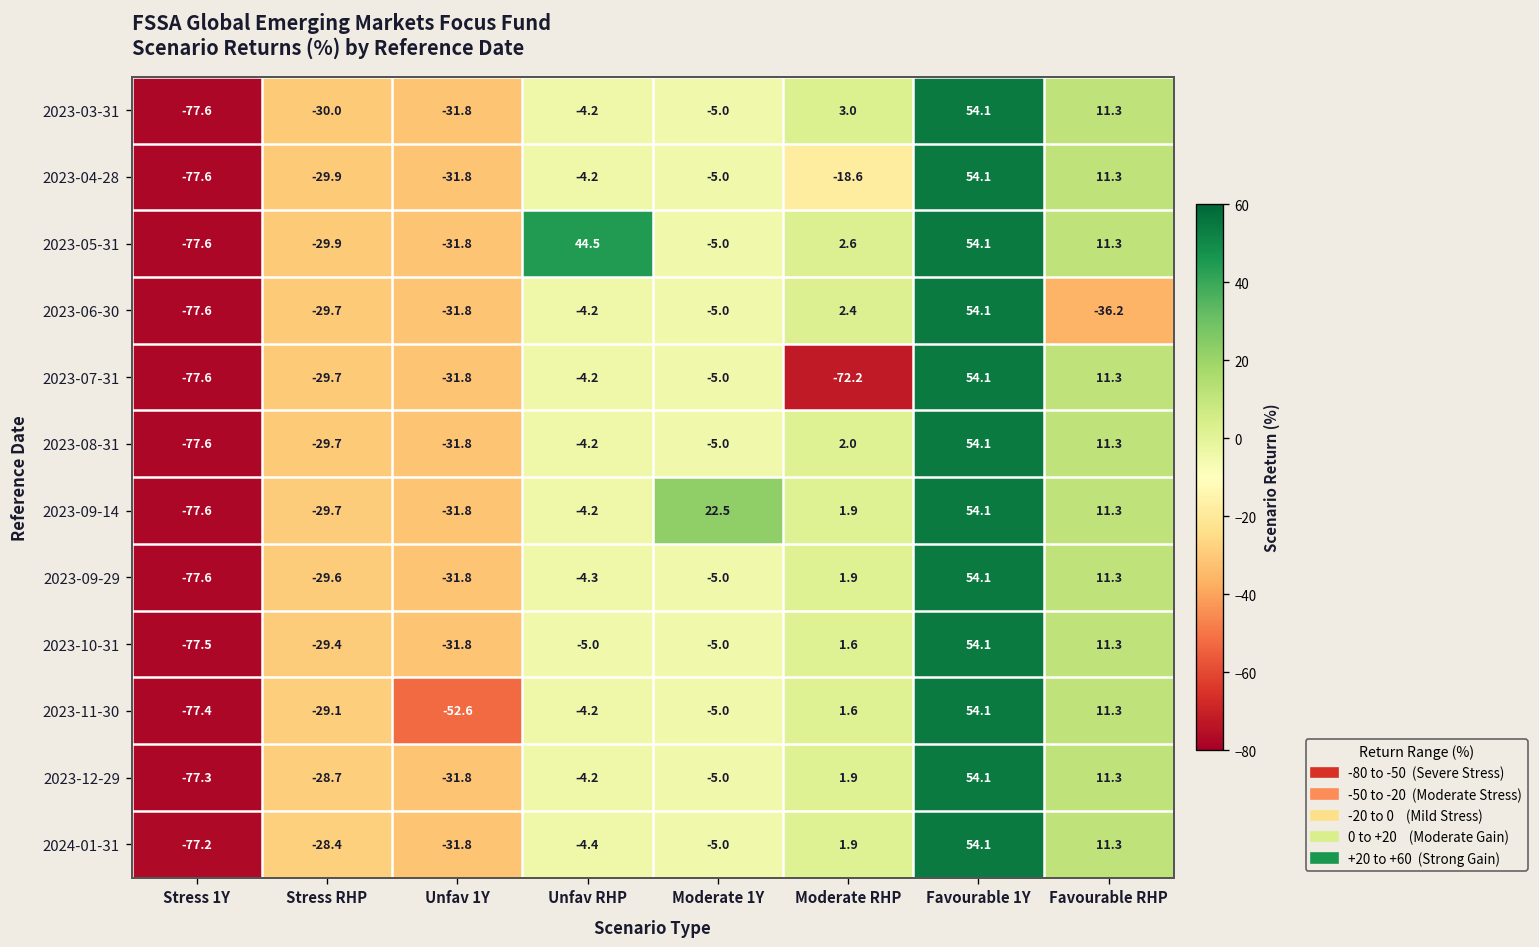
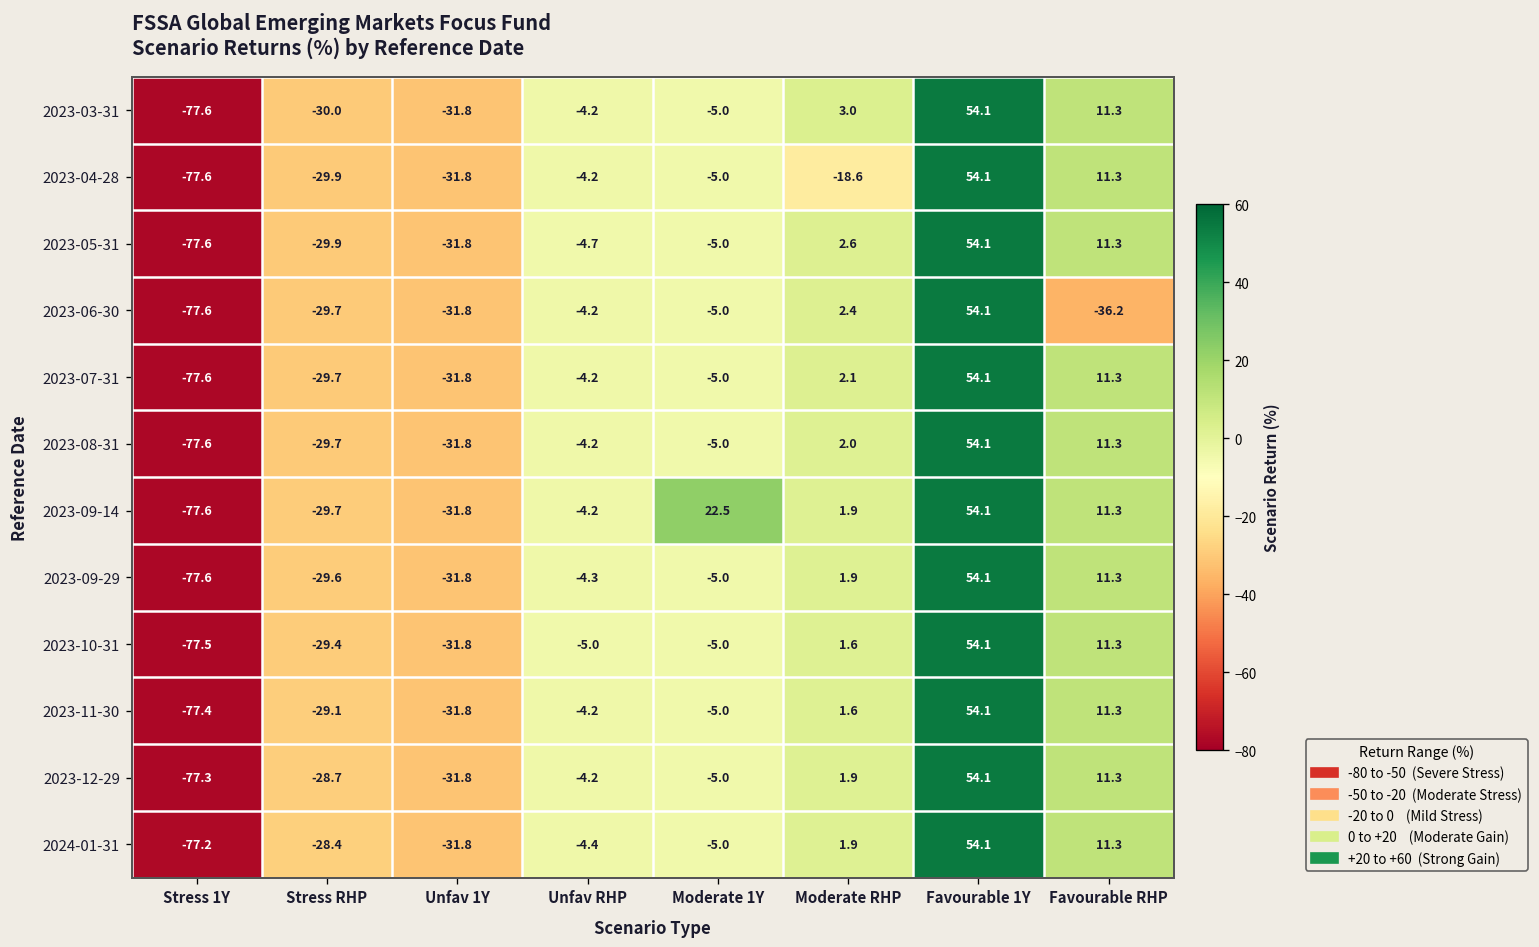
  {
    "2023-03-31": {
      "Stress 1Y": -77.6,
      "Stress RHP": -30.0,
      "Unfav 1Y": -31.8,
      "Unfav RHP": -4.2,
      "Moderate 1Y": -5.0,
      "Moderate RHP": 3.0,
      "Favourable 1Y": 54.1,
      "Favourable RHP": 11.3
    },
    "2023-04-28": {
      "Stress 1Y": -77.6,
      "Stress RHP": -29.9,
      "Unfav 1Y": -31.8,
      "Unfav RHP": -4.2,
      "Moderate 1Y": -5.0,
      "Moderate RHP": -18.6,
      "Favourable 1Y": 54.1,
      "Favourable RHP": 11.3
    },
    "2023-05-31": {
      "Stress 1Y": -77.6,
      "Stress RHP": -29.9,
      "Unfav 1Y": -31.8,
-     "Unfav RHP": 44.5,
+     "Unfav RHP": -4.7,
      "Moderate 1Y": -5.0,
      "Moderate RHP": 2.6,
      "Favourable 1Y": 54.1,
      "Favourable RHP": 11.3
    },
    "2023-06-30": {
      "Stress 1Y": -77.6,
      "Stress RHP": -29.7,
      "Unfav 1Y": -31.8,
      "Unfav RHP": -4.2,
      "Moderate 1Y": -5.0,
      "Moderate RHP": 2.4,
      "Favourable 1Y": 54.1,
      "Favourable RHP": -36.2
    },
    "2023-07-31": {
      "Stress 1Y": -77.6,
      "Stress RHP": -29.7,
      "Unfav 1Y": -31.8,
      "Unfav RHP": -4.2,
      "Moderate 1Y": -5.0,
-     "Moderate RHP": -72.2,
+     "Moderate RHP": 2.1,
      "Favourable 1Y": 54.1,
      "Favourable RHP": 11.3
    },
    "2023-08-31": {
      "Stress 1Y": -77.6,
      "Stress RHP": -29.7,
      "Unfav 1Y": -31.8,
      "Unfav RHP": -4.2,
      "Moderate 1Y": -5.0,
      "Moderate RHP": 2.0,
      "Favourable 1Y": 54.1,
      "Favourable RHP": 11.3
    },
    "2023-09-14": {
      "Stress 1Y": -77.6,
      "Stress RHP": -29.7,
      "Unfav 1Y": -31.8,
      "Unfav RHP": -4.2,
      "Moderate 1Y": 22.5,
      "Moderate RHP": 1.9,
      "Favourable 1Y": 54.1,
      "Favourable RHP": 11.3
    },
    "2023-09-29": {
      "Stress 1Y": -77.6,
      "Stress RHP": -29.6,
      "Unfav 1Y": -31.8,
      "Unfav RHP": -4.3,
      "Moderate 1Y": -5.0,
      "Moderate RHP": 1.9,
      "Favourable 1Y": 54.1,
      "Favourable RHP": 11.3
    },
    "2023-10-31": {
      "Stress 1Y": -77.5,
      "Stress RHP": -29.4,
      "Unfav 1Y": -31.8,
      "Unfav RHP": -5.0,
      "Moderate 1Y": -5.0,
      "Moderate RHP": 1.6,
      "Favourable 1Y": 54.1,
      "Favourable RHP": 11.3
    },
    "2023-11-30": {
      "Stress 1Y": -77.4,
      "Stress RHP": -29.1,
-     "Unfav 1Y": -52.6,
+     "Unfav 1Y": -31.8,
      "Unfav RHP": -4.2,
      "Moderate 1Y": -5.0,
      "Moderate RHP": 1.6,
      "Favourable 1Y": 54.1,
      "Favourable RHP": 11.3
    },
    "2023-12-29": {
      "Stress 1Y": -77.3,
      "Stress RHP": -28.7,
      "Unfav 1Y": -31.8,
      "Unfav RHP": -4.2,
      "Moderate 1Y": -5.0,
      "Moderate RHP": 1.9,
      "Favourable 1Y": 54.1,
      "Favourable RHP": 11.3
    },
    "2024-01-31": {
      "Stress 1Y": -77.2,
      "Stress RHP": -28.4,
      "Unfav 1Y": -31.8,
      "Unfav RHP": -4.4,
      "Moderate 1Y": -5.0,
      "Moderate RHP": 1.9,
      "Favourable 1Y": 54.1,
      "Favourable RHP": 11.3
    }
  }
